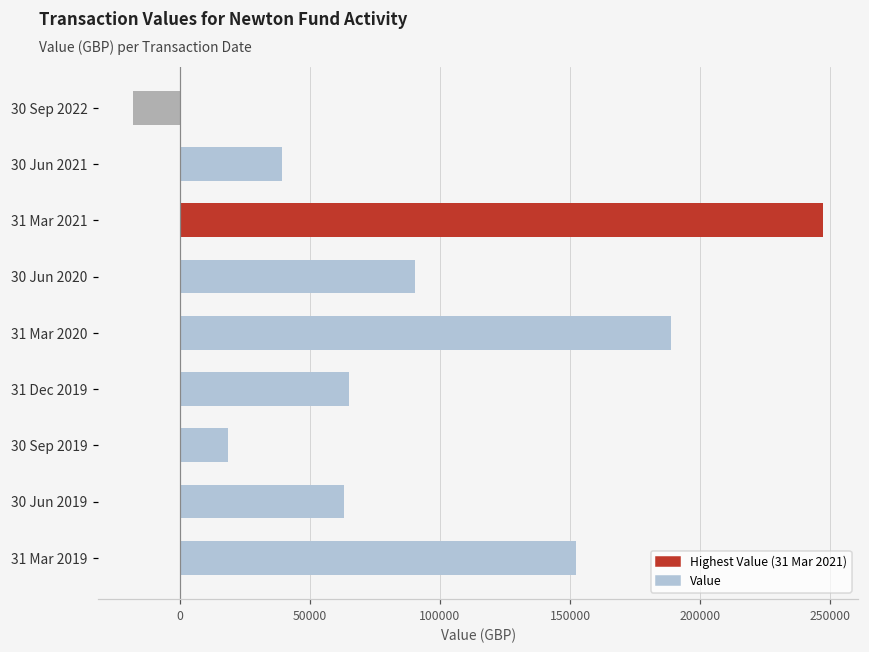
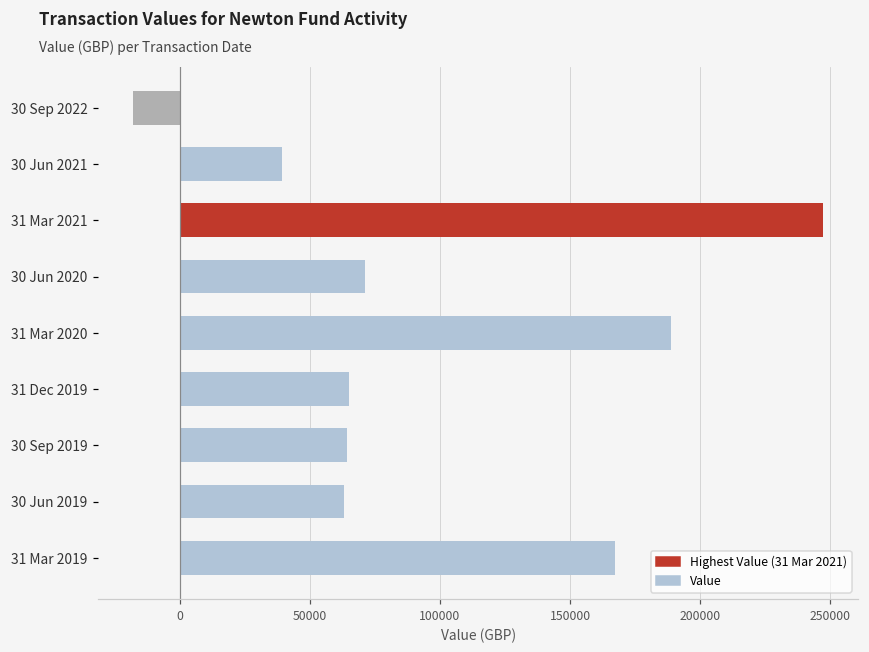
  {
    "30 Sep 2022": -18000,
    "30 Jun 2021": 39000,
    "31 Mar 2021": 247000,
-   "30 Jun 2020": 90000,
+   "30 Jun 2020": 71000,
    "31 Mar 2020": 189000,
    "31 Dec 2019": 65000,
-   "30 Sep 2019": 19000,
+   "30 Sep 2019": 64000,
    "30 Jun 2019": 63000,
-   "31 Mar 2019": 152000
+   "31 Mar 2019": 167000
  }
